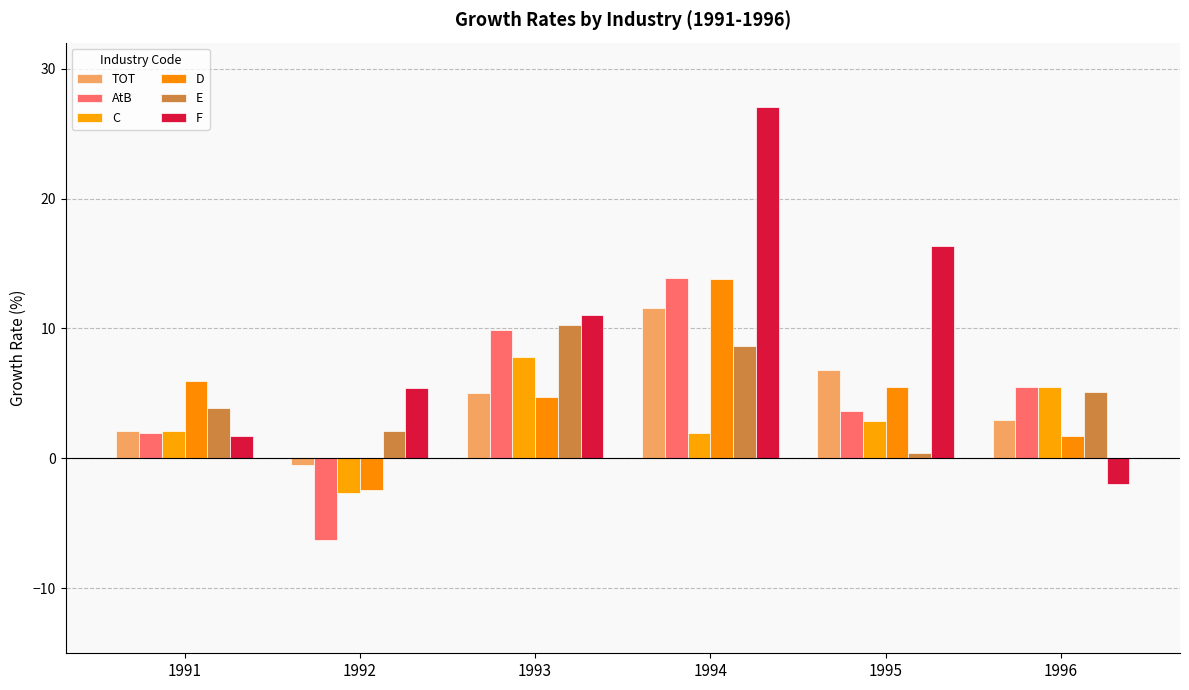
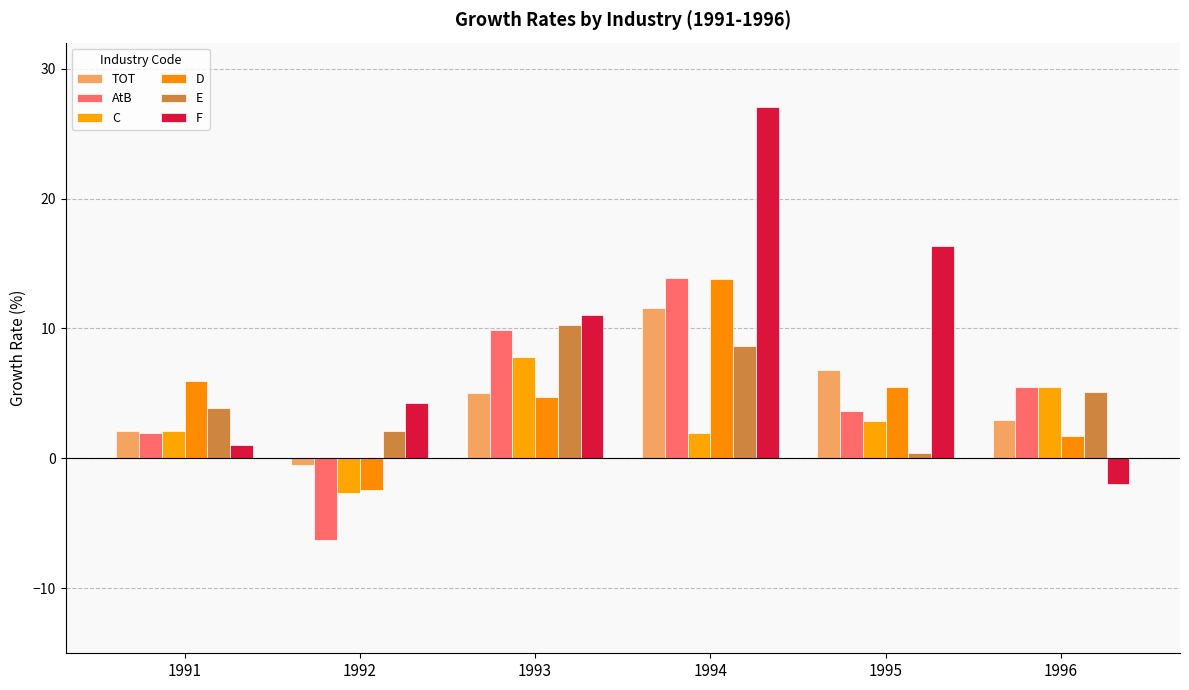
  {
    "F": {
-     "1991": 1.7,
-     "1992": 5.4,
+     "1991": 1.0,
+     "1992": 4.3,
      "1993": 11.0,
      "1994": 27.1,
      "1995": 16.4,
      "1996": -1.9
    }
  }
